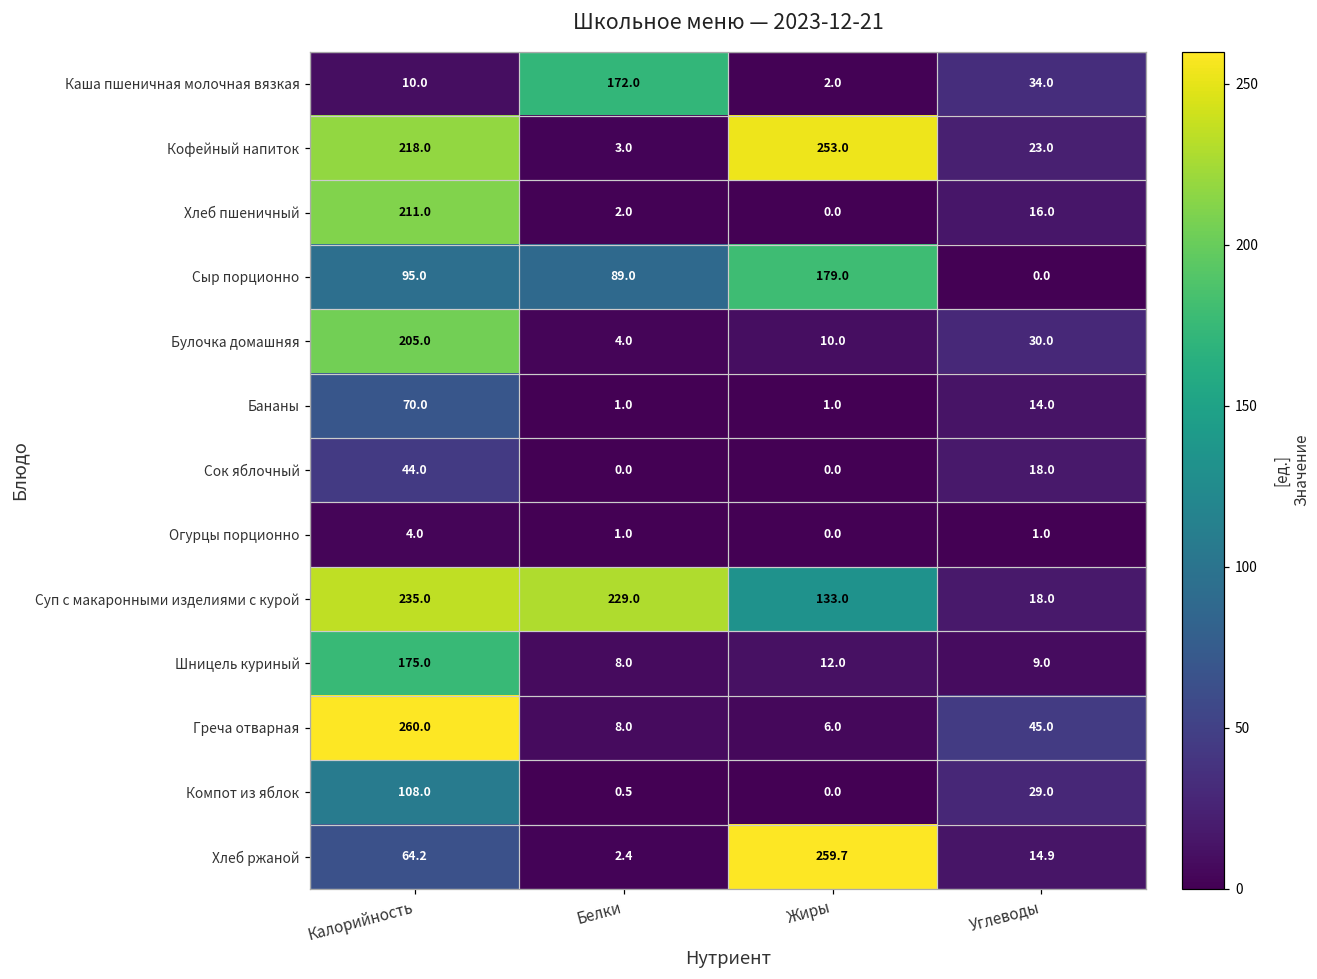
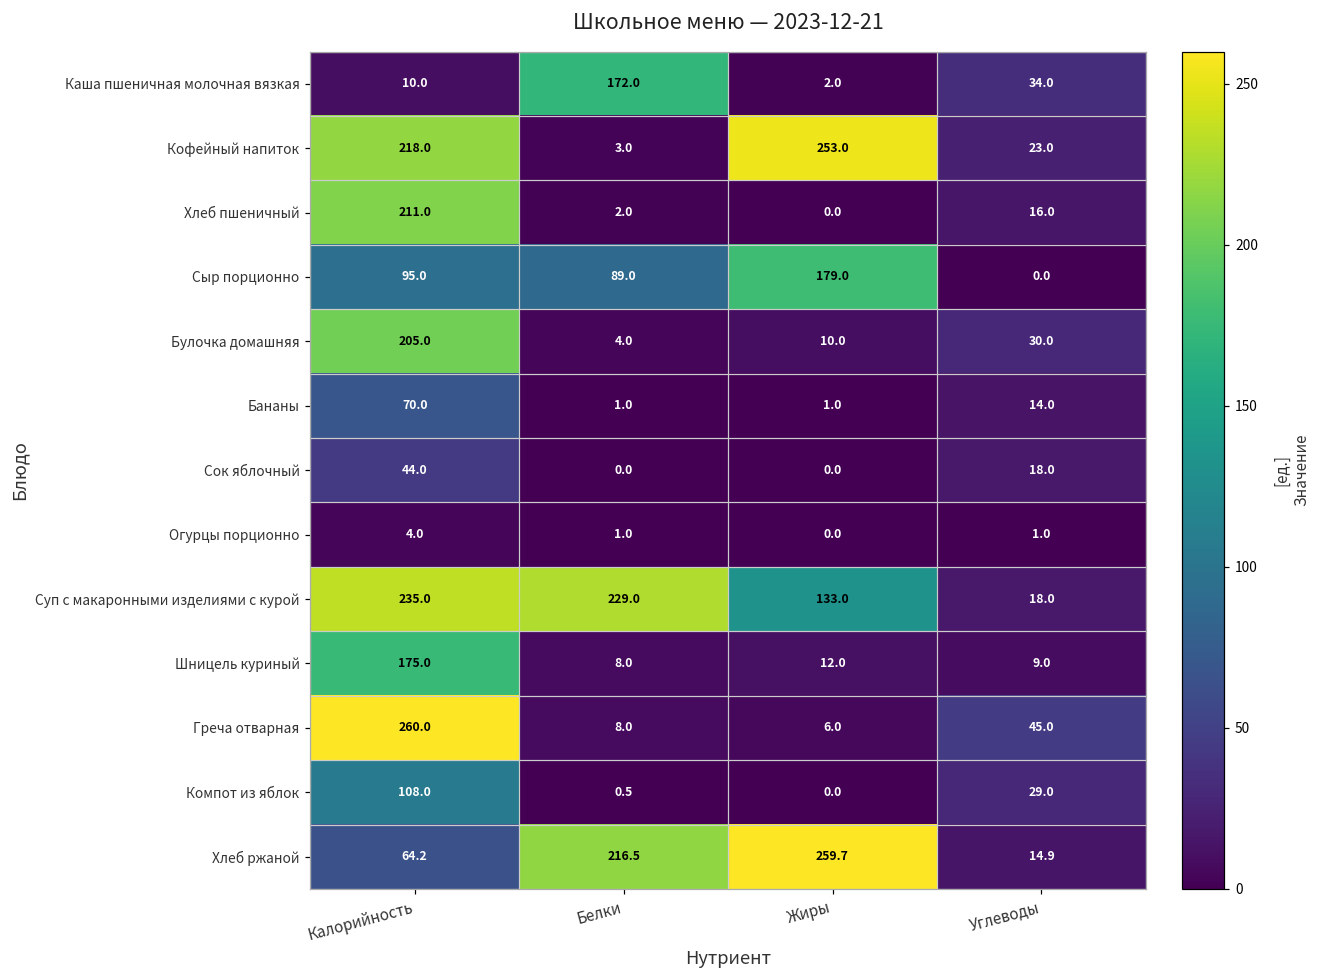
  {
    "Каша пшеничная молочная вязкая": {
      "Калорийность": 10.0,
      "Белки": 172.0,
      "Жиры": 2.0,
      "Углеводы": 34.0
    },
    "Кофейный напиток": {
      "Калорийность": 218.0,
      "Белки": 3.0,
      "Жиры": 253.0,
      "Углеводы": 23.0
    },
    "Хлеб пшеничный": {
      "Калорийность": 211.0,
      "Белки": 2.0,
      "Жиры": 0.0,
      "Углеводы": 16.0
    },
    "Сыр порционно": {
      "Калорийность": 95.0,
      "Белки": 89.0,
      "Жиры": 179.0,
      "Углеводы": 0.0
    },
    "Булочка домашняя": {
      "Калорийность": 205.0,
      "Белки": 4.0,
      "Жиры": 10.0,
      "Углеводы": 30.0
    },
    "Бананы": {
      "Калорийность": 70.0,
      "Белки": 1.0,
      "Жиры": 1.0,
      "Углеводы": 14.0
    },
    "Сок яблочный": {
      "Калорийность": 44.0,
      "Белки": 0.0,
      "Жиры": 0.0,
      "Углеводы": 18.0
    },
    "Огурцы порционно": {
      "Калорийность": 4.0,
      "Белки": 1.0,
      "Жиры": 0.0,
      "Углеводы": 1.0
    },
    "Суп с макаронными изделиями с курой": {
      "Калорийность": 235.0,
      "Белки": 229.0,
      "Жиры": 133.0,
      "Углеводы": 18.0
    },
    "Шницель куриный": {
      "Калорийность": 175.0,
      "Белки": 8.0,
      "Жиры": 12.0,
      "Углеводы": 9.0
    },
    "Греча отварная": {
      "Калорийность": 260.0,
      "Белки": 8.0,
      "Жиры": 6.0,
      "Углеводы": 45.0
    },
    "Компот из яблок": {
      "Калорийность": 108.0,
      "Белки": 0.5,
      "Жиры": 0.0,
      "Углеводы": 29.0
    },
    "Хлеб ржаной": {
      "Калорийность": 64.2,
-     "Белки": 2.4,
+     "Белки": 216.5,
      "Жиры": 259.7,
      "Углеводы": 14.9
    }
  }
